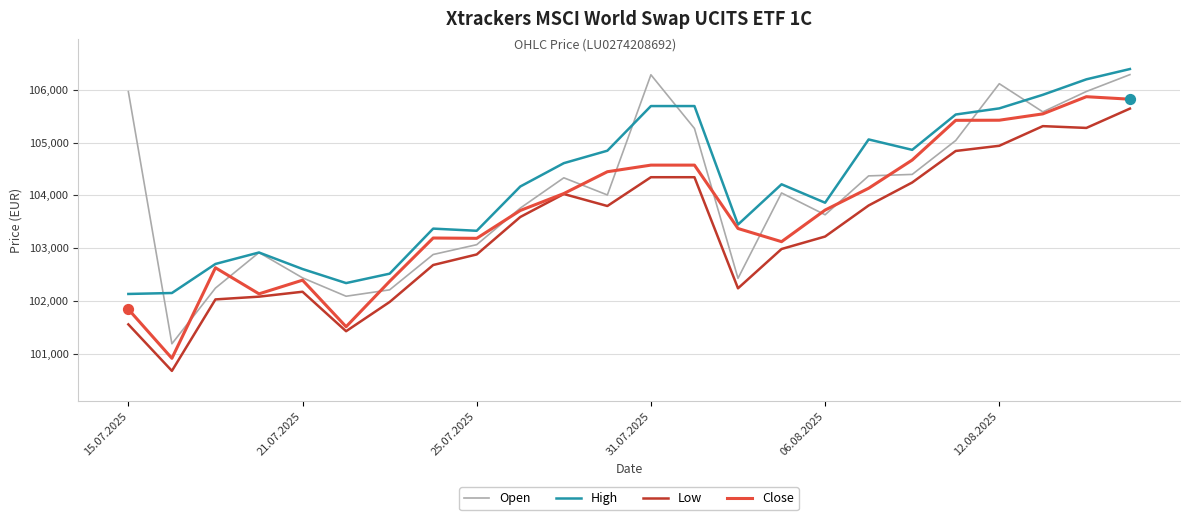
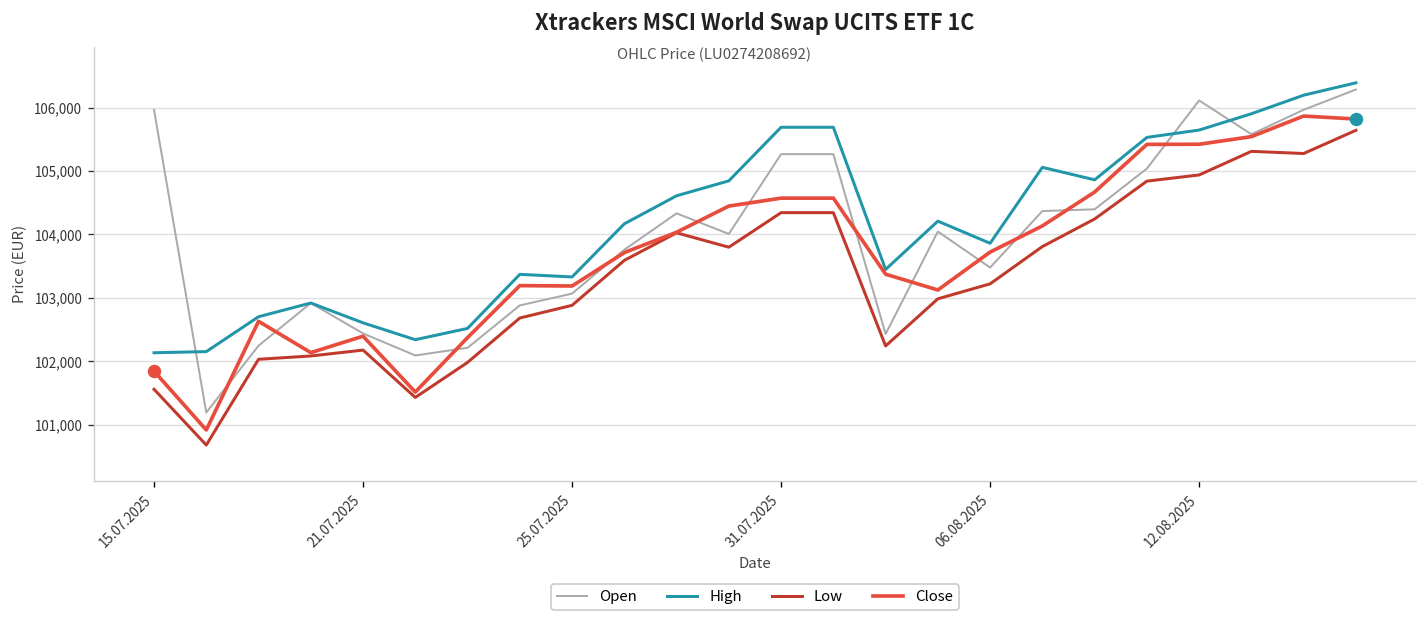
  {
    "Open": {
      "15.07.2025": "106,000",
      "25.07.2025": "103,100",
-     "31.07.2025": "106,300",
-     "06.08.2025": "103,600",
+     "31.07.2025": "105,300",
+     "06.08.2025": "103,500",
      "12.08.2025": "106,100"
    }
  }
